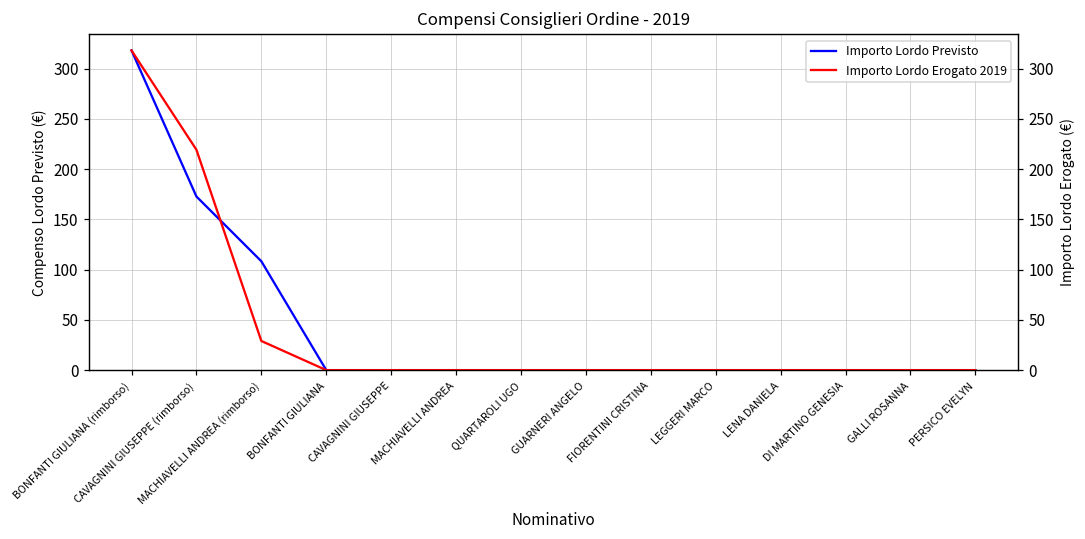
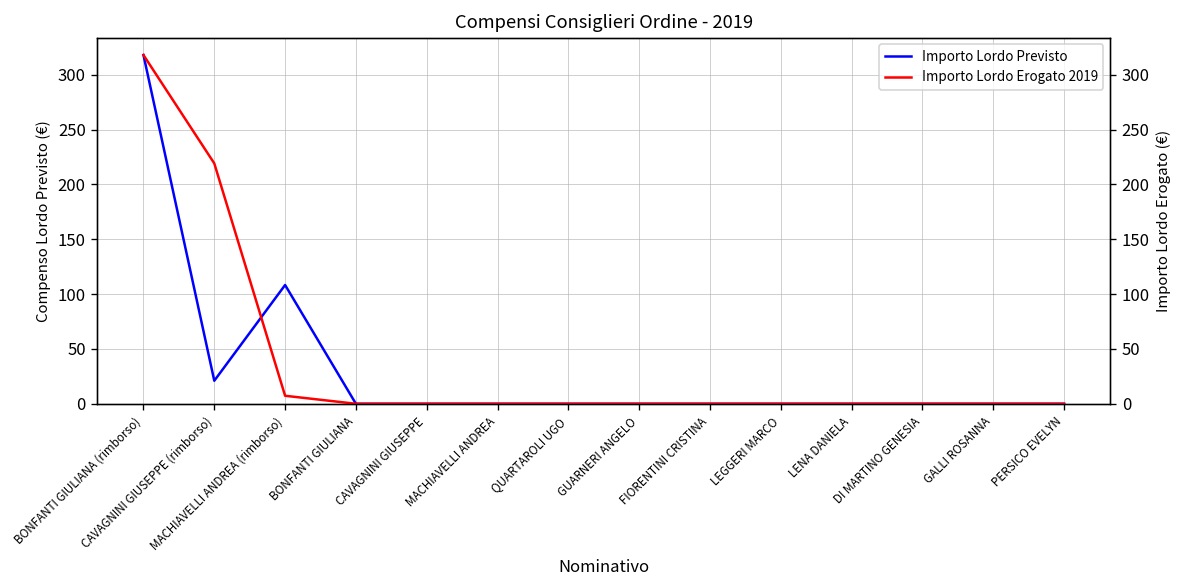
  {
    "Importo Lordo Previsto": {
      "BONFANTI GIULIANA (rimborso)": 320,
-     "CAVAGNINI GIUSEPPE (rimborso)": 170,
+     "CAVAGNINI GIUSEPPE (rimborso)": 20,
      "MACHIAVELLI ANDREA (rimborso)": 110,
      "BONFANTI GIULIANA": 0,
      "CAVAGNINI GIUSEPPE": 0,
      "MACHIAVELLI ANDREA": 0,
      "QUARTAROLI UGO": 0,
      "GUARNERI ANGELO": 0,
      "FIORENTINI CRISTINA": 0,
      "LEGGERI MARCO": 0,
      "LENA DANIELA": 0,
      "DI MARTINO GENESIA": 0,
      "GALLI ROSANNA": 0,
      "PERSICO EVELYN": 0
    },
    "Importo Lordo Erogato 2019": {
      "BONFANTI GIULIANA (rimborso)": 320,
      "CAVAGNINI GIUSEPPE (rimborso)": 220,
-     "MACHIAVELLI ANDREA (rimborso)": 30,
+     "MACHIAVELLI ANDREA (rimborso)": 10,
      "BONFANTI GIULIANA": 0,
      "CAVAGNINI GIUSEPPE": 0,
      "MACHIAVELLI ANDREA": 0,
      "QUARTAROLI UGO": 0,
      "GUARNERI ANGELO": 0,
      "FIORENTINI CRISTINA": 0,
      "LEGGERI MARCO": 0,
      "LENA DANIELA": 0,
      "DI MARTINO GENESIA": 0,
      "GALLI ROSANNA": 0,
      "PERSICO EVELYN": 0
    }
  }
